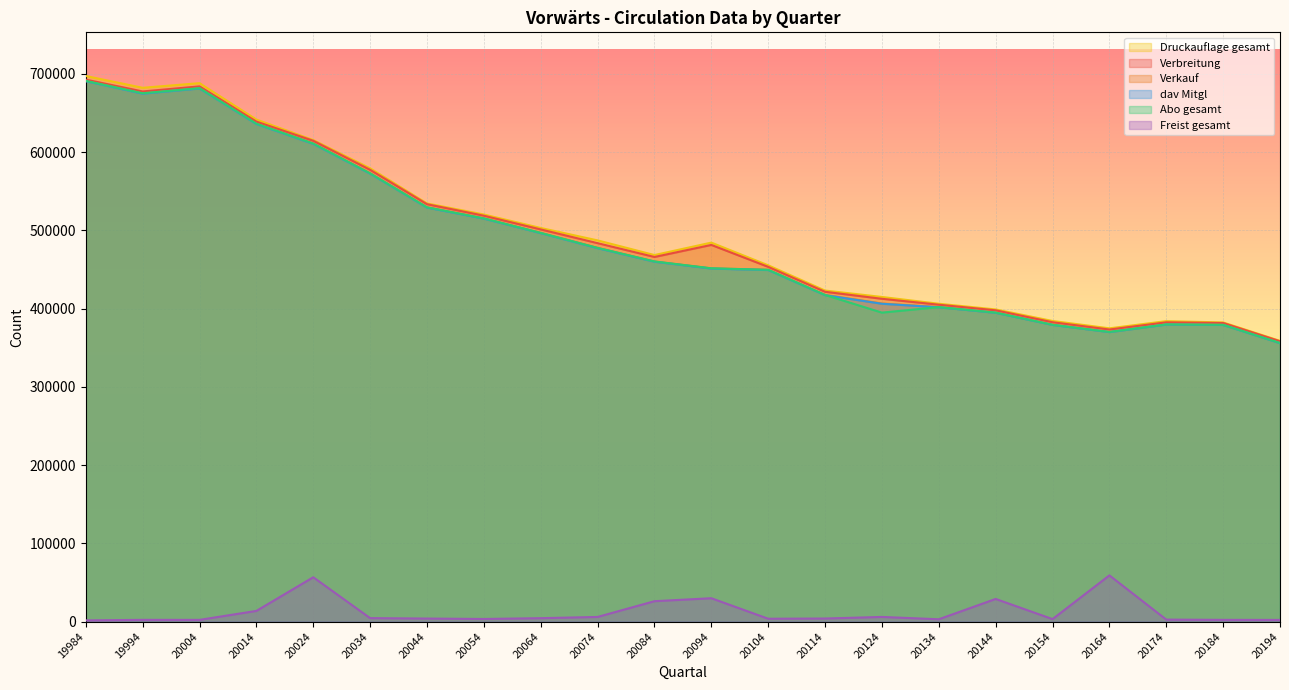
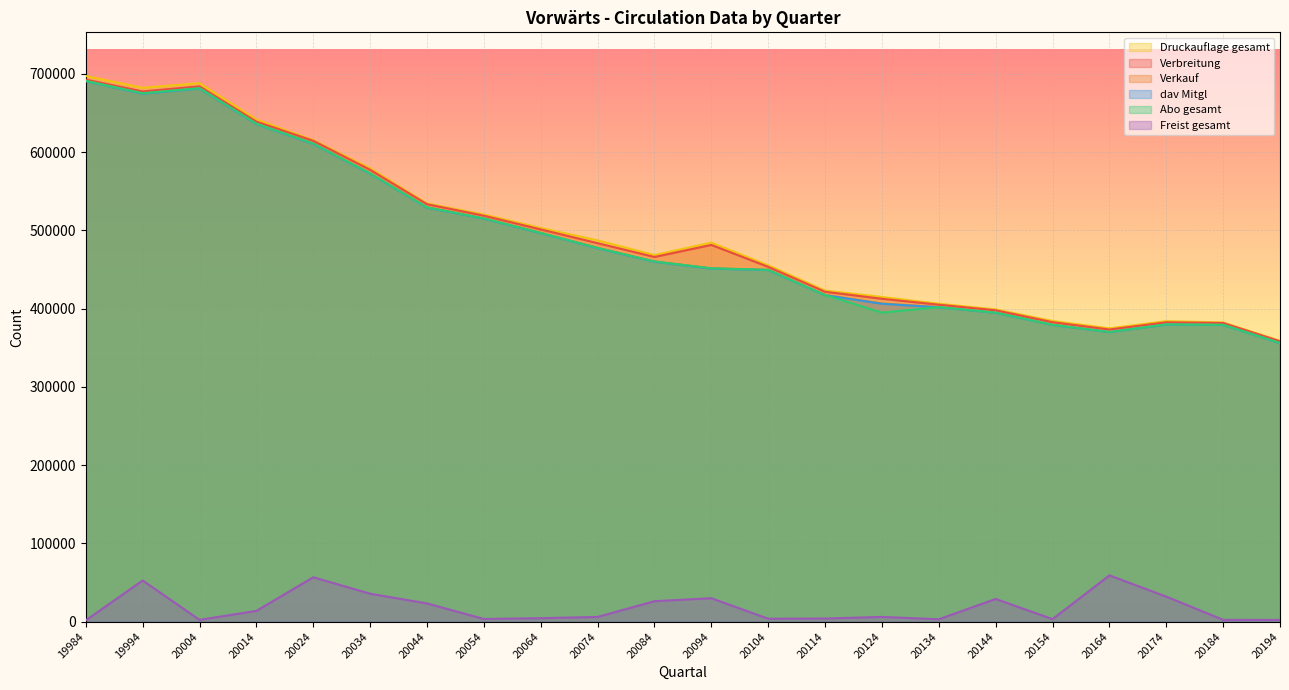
  {
    "Abo gesamt": {
      "20124": 390000
    },
    "Freist gesamt": {
      "19984": 0,
-     "19994": 0,
+     "19994": 50000,
      "20004": 0,
      "20014": 10000,
      "20024": 60000,
-     "20034": 0,
-     "20044": 0,
+     "20034": 40000,
+     "20044": 20000,
      "20054": 0,
      "20064": 0,
      "20074": 10000,
      "20084": 30000,
      "20094": 30000,
      "20104": 0,
      "20114": 0,
      "20124": 10000,
      "20134": 0,
      "20144": 30000,
      "20154": 0,
      "20164": 60000,
-     "20174": 0,
+     "20174": 30000,
      "20184": 0,
      "20194": 0
    }
  }
